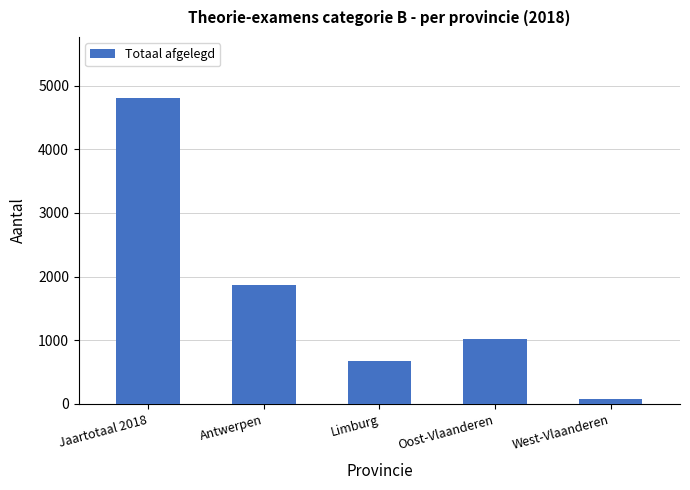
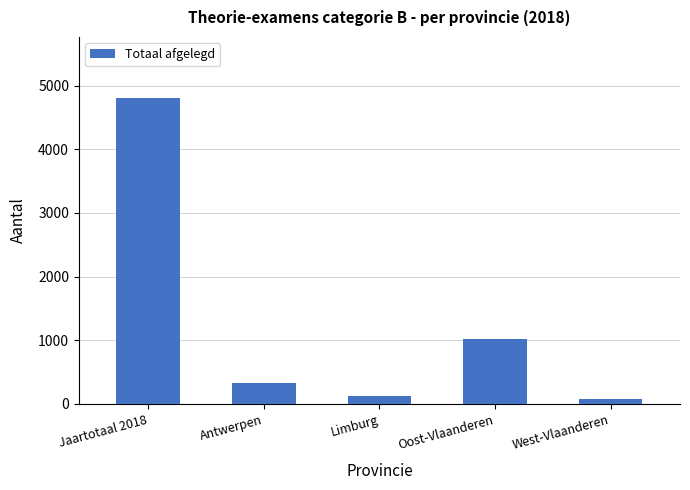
  {
    "Jaartotaal 2018": 4800,
-   "Antwerpen": 1900,
-   "Limburg": 700,
+   "Antwerpen": 300,
+   "Limburg": 100,
    "Oost-Vlaanderen": 1000,
    "West-Vlaanderen": 100
  }
